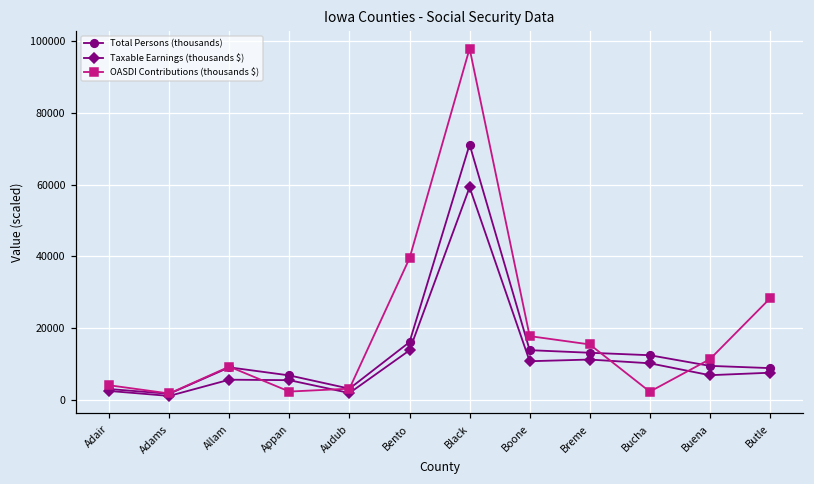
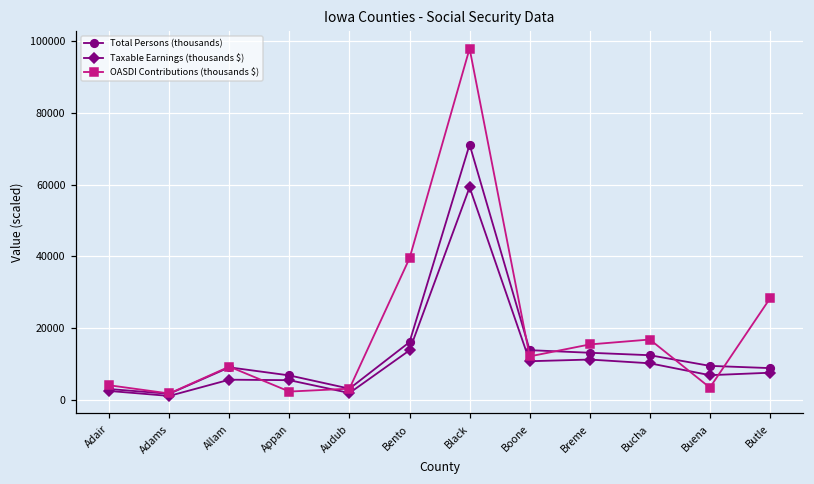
  {
    "OASDI Contributions (thousands $)": {
      "Adair": 4000,
      "Appan": 2000,
      "Bento": 39000,
      "Black": 98000,
-     "Boone": 18000,
+     "Boone": 12000,
      "Breme": 15000,
-     "Bucha": 2000,
-     "Buena": 11000,
+     "Bucha": 17000,
+     "Buena": 3000,
      "Butle": 28000
    }
  }
